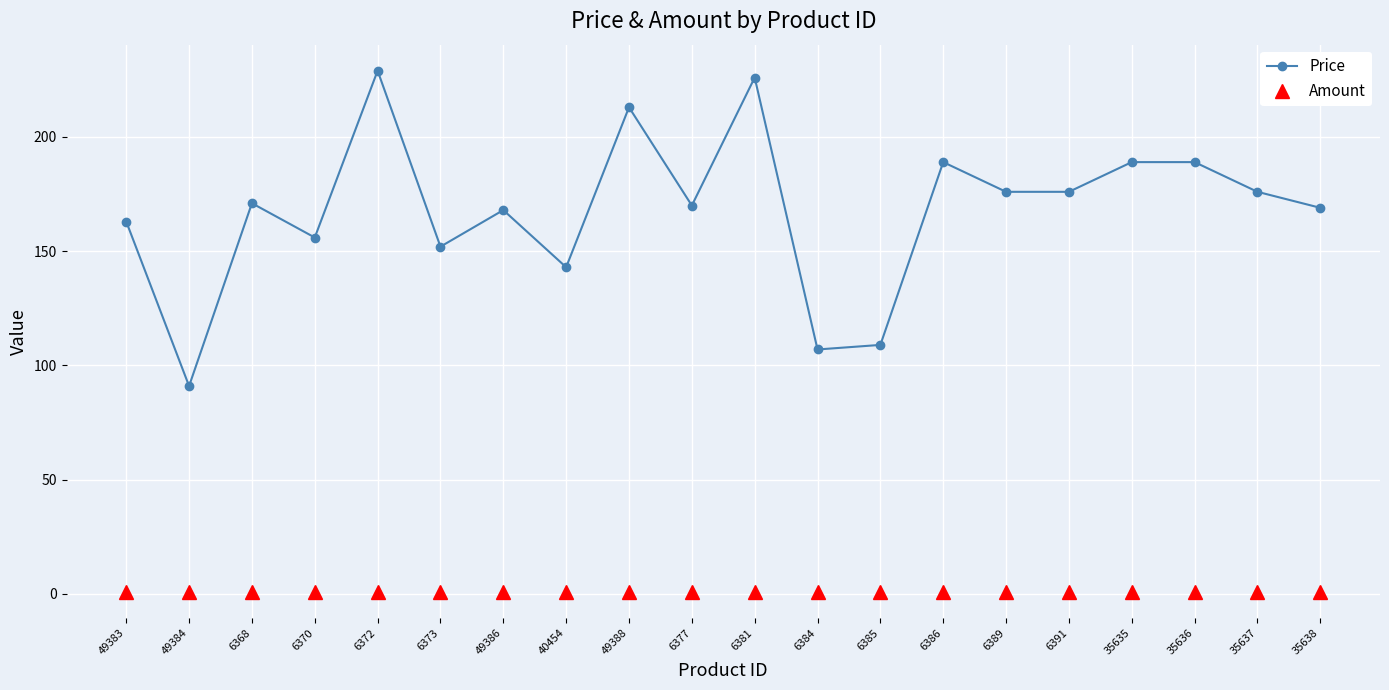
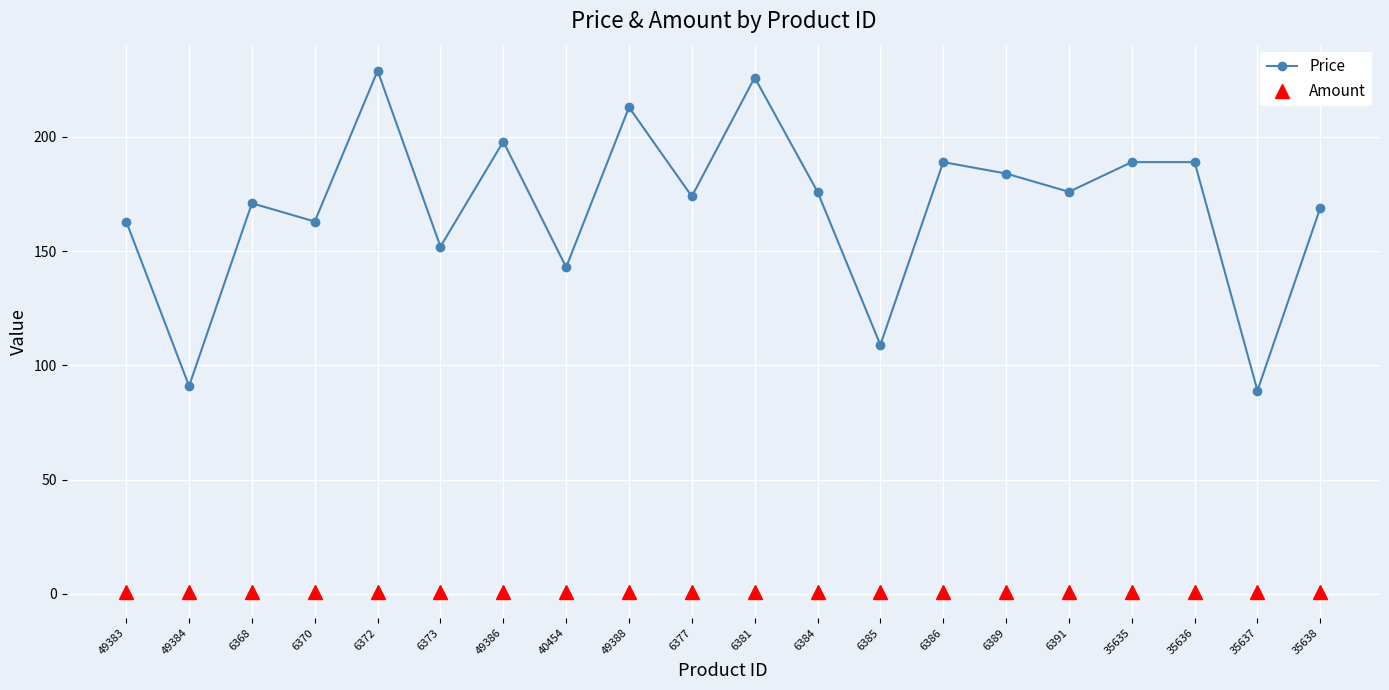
  {
    "Price": {
      "49383": 163,
      "49384": 91,
      "6368": 171,
-     "6370": 156,
+     "6370": 163,
      "6372": 229,
      "6373": 152,
-     "49386": 168,
+     "49386": 198,
      "40454": 143,
      "49388": 213,
-     "6377": 170,
+     "6377": 174,
      "6381": 226,
-     "6384": 107,
+     "6384": 176,
      "6385": 109,
      "6386": 189,
-     "6389": 176,
+     "6389": 184,
      "6391": 176,
      "35635": 189,
      "35636": 189,
-     "35637": 176,
+     "35637": 89,
      "35638": 169
    },
    "Amount": {
      "49383": 1,
      "49384": 1,
      "6368": 1,
      "6370": 1,
      "6372": 1,
      "6373": 1,
      "49386": 1,
      "40454": 1,
      "49388": 1,
      "6377": 1,
      "6381": 1,
      "6384": 1,
      "6385": 1,
      "6386": 1,
      "6389": 1,
      "6391": 1,
      "35635": 1,
      "35636": 1,
      "35637": 1,
      "35638": 1
    }
  }
